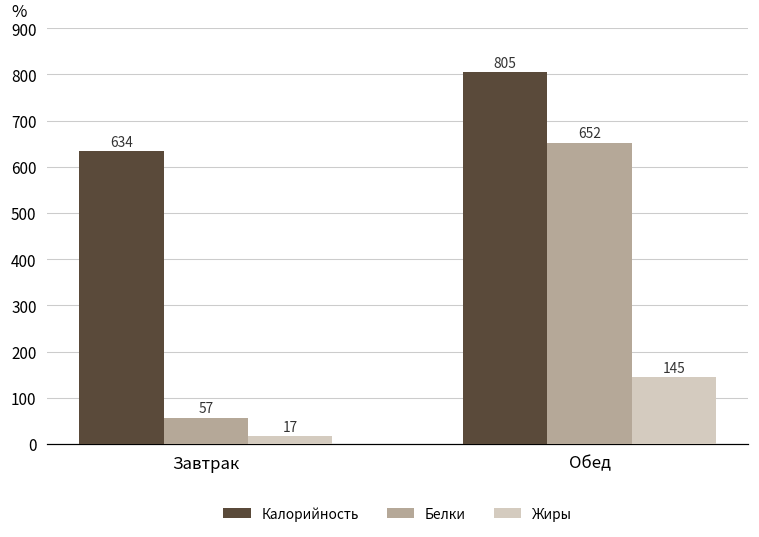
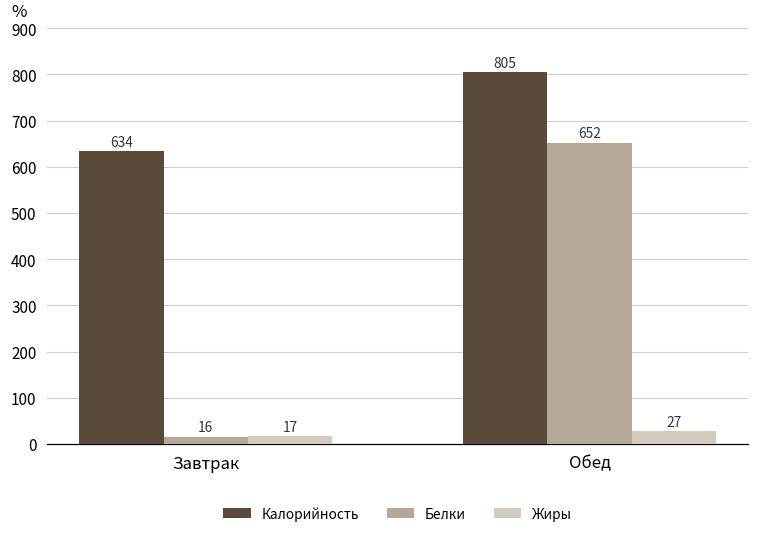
  {
    "Калорийность": {
      "Завтрак": 634,
      "Обед": 805
    },
    "Белки": {
-     "Завтрак": 57,
+     "Завтрак": 16,
      "Обед": 652
    },
    "Жиры": {
      "Завтрак": 17,
-     "Обед": 145
+     "Обед": 27
    }
  }
